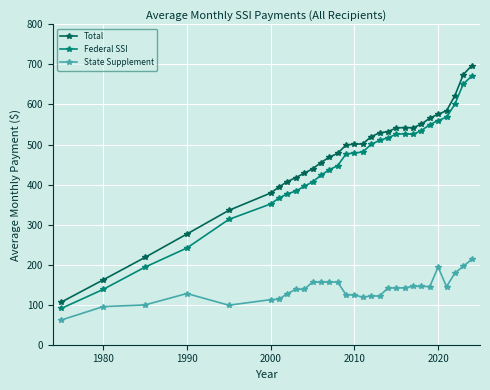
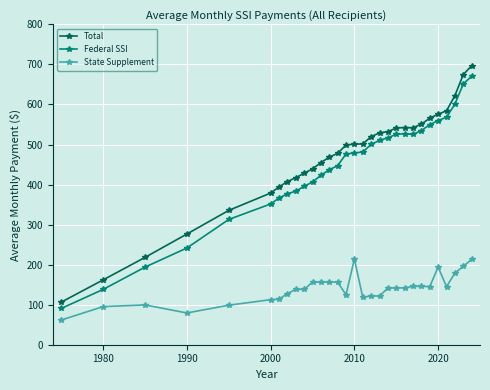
  {
    "State Supplement": {
      "1980": 100,
-     "1990": 130,
+     "1990": 80,
      "2000": 110,
-     "2010": 120,
+     "2010": 210,
      "2020": 190
    }
  }
